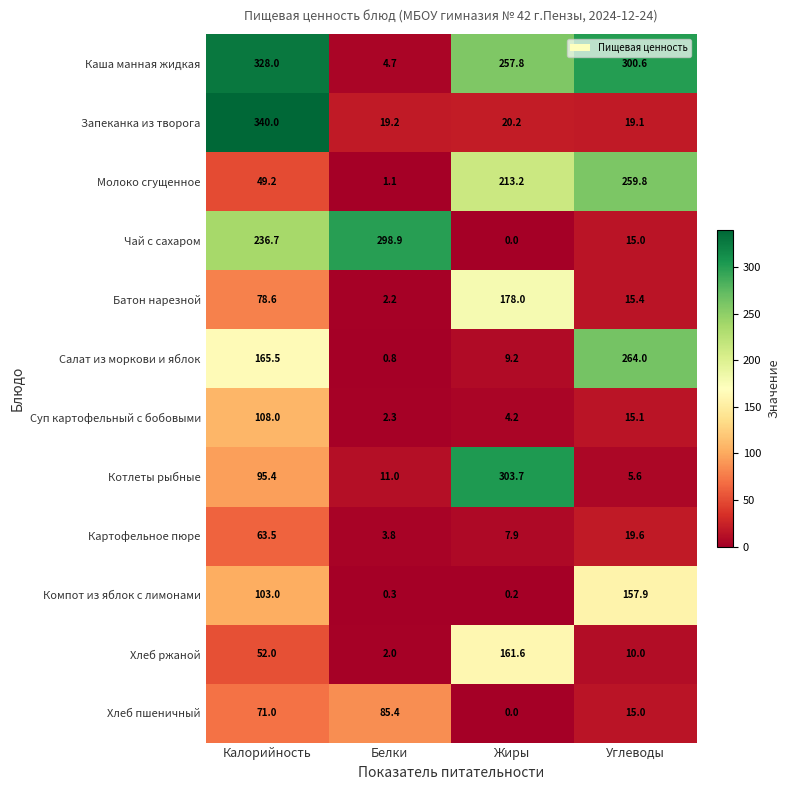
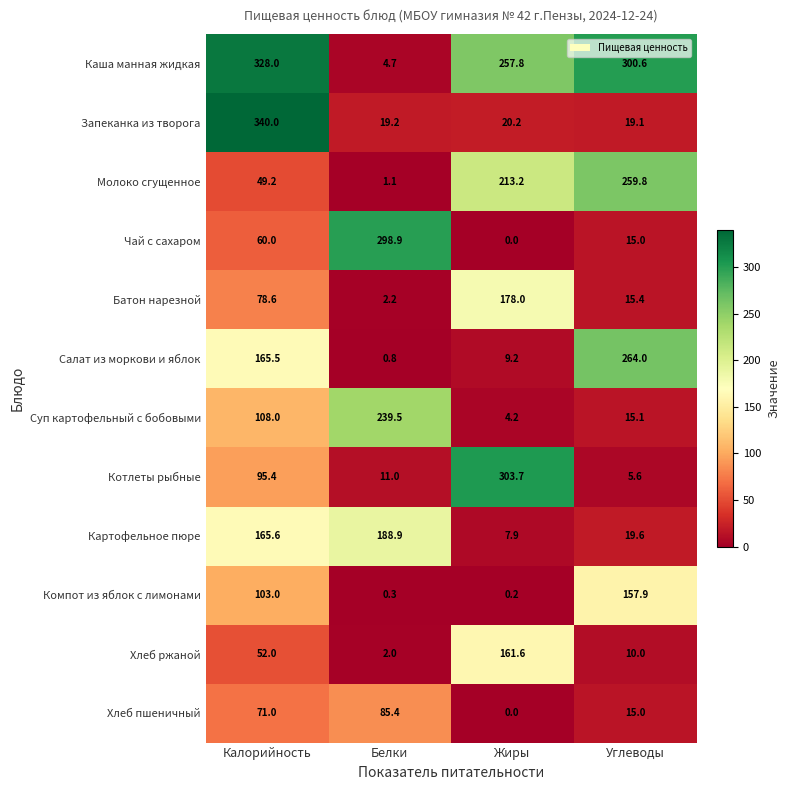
  {
    "Каша манная жидкая": {
      "Калорийность": 328.0,
      "Белки": 4.7,
      "Жиры": 257.8,
      "Углеводы": 300.6
    },
    "Запеканка из творога": {
      "Калорийность": 340.0,
      "Белки": 19.2,
      "Жиры": 20.2,
      "Углеводы": 19.1
    },
    "Молоко сгущенное": {
      "Калорийность": 49.2,
      "Белки": 1.1,
      "Жиры": 213.2,
      "Углеводы": 259.8
    },
    "Чай с сахаром": {
-     "Калорийность": 236.7,
+     "Калорийность": 60.0,
      "Белки": 298.9,
      "Жиры": 0.0,
      "Углеводы": 15.0
    },
    "Батон нарезной": {
      "Калорийность": 78.6,
      "Белки": 2.2,
      "Жиры": 178.0,
      "Углеводы": 15.4
    },
    "Салат из моркови и яблок": {
      "Калорийность": 165.5,
      "Белки": 0.8,
      "Жиры": 9.2,
      "Углеводы": 264.0
    },
    "Суп картофельный с бобовыми": {
      "Калорийность": 108.0,
-     "Белки": 2.3,
+     "Белки": 239.5,
      "Жиры": 4.2,
      "Углеводы": 15.1
    },
    "Котлеты рыбные": {
      "Калорийность": 95.4,
      "Белки": 11.0,
      "Жиры": 303.7,
      "Углеводы": 5.6
    },
    "Картофельное пюре": {
-     "Калорийность": 63.5,
-     "Белки": 3.8,
+     "Калорийность": 165.6,
+     "Белки": 188.9,
      "Жиры": 7.9,
      "Углеводы": 19.6
    },
    "Компот из яблок с лимонами": {
      "Калорийность": 103.0,
      "Белки": 0.3,
      "Жиры": 0.2,
      "Углеводы": 157.9
    },
    "Хлеб ржаной": {
      "Калорийность": 52.0,
      "Белки": 2.0,
      "Жиры": 161.6,
      "Углеводы": 10.0
    },
    "Хлеб пшеничный": {
      "Калорийность": 71.0,
      "Белки": 85.4,
      "Жиры": 0.0,
      "Углеводы": 15.0
    }
  }
